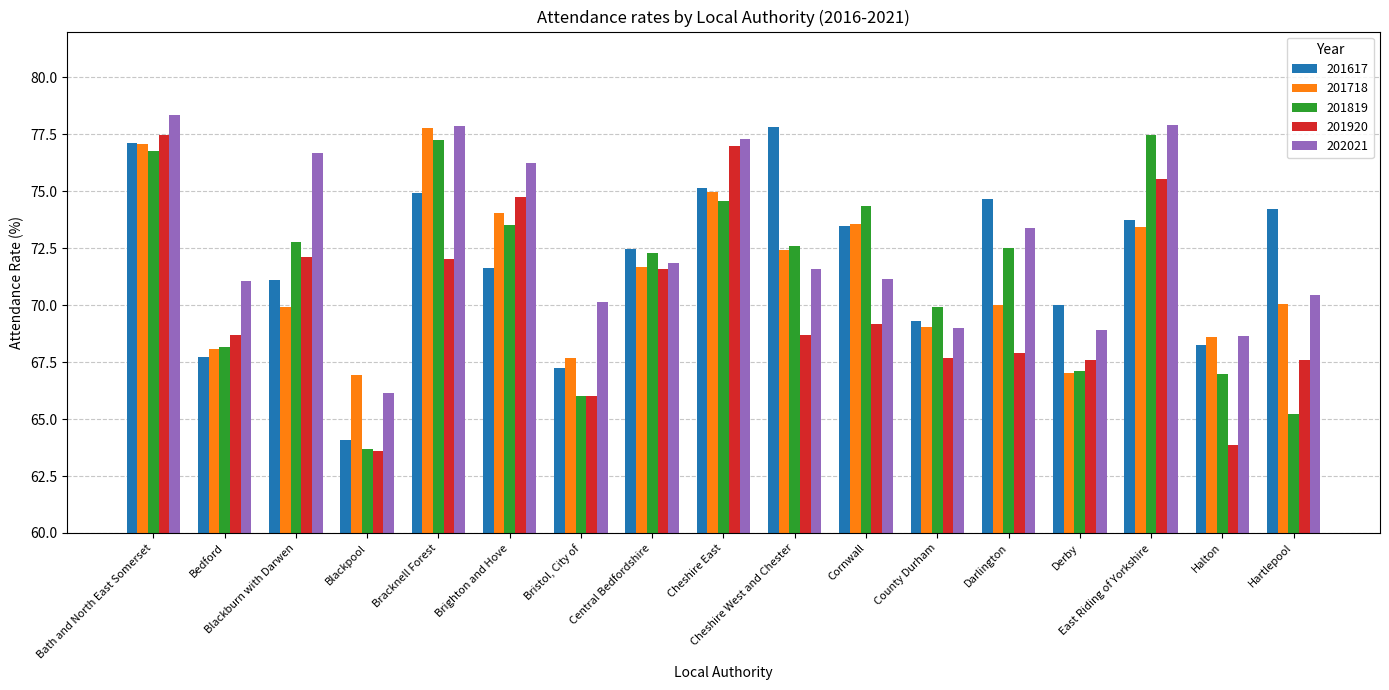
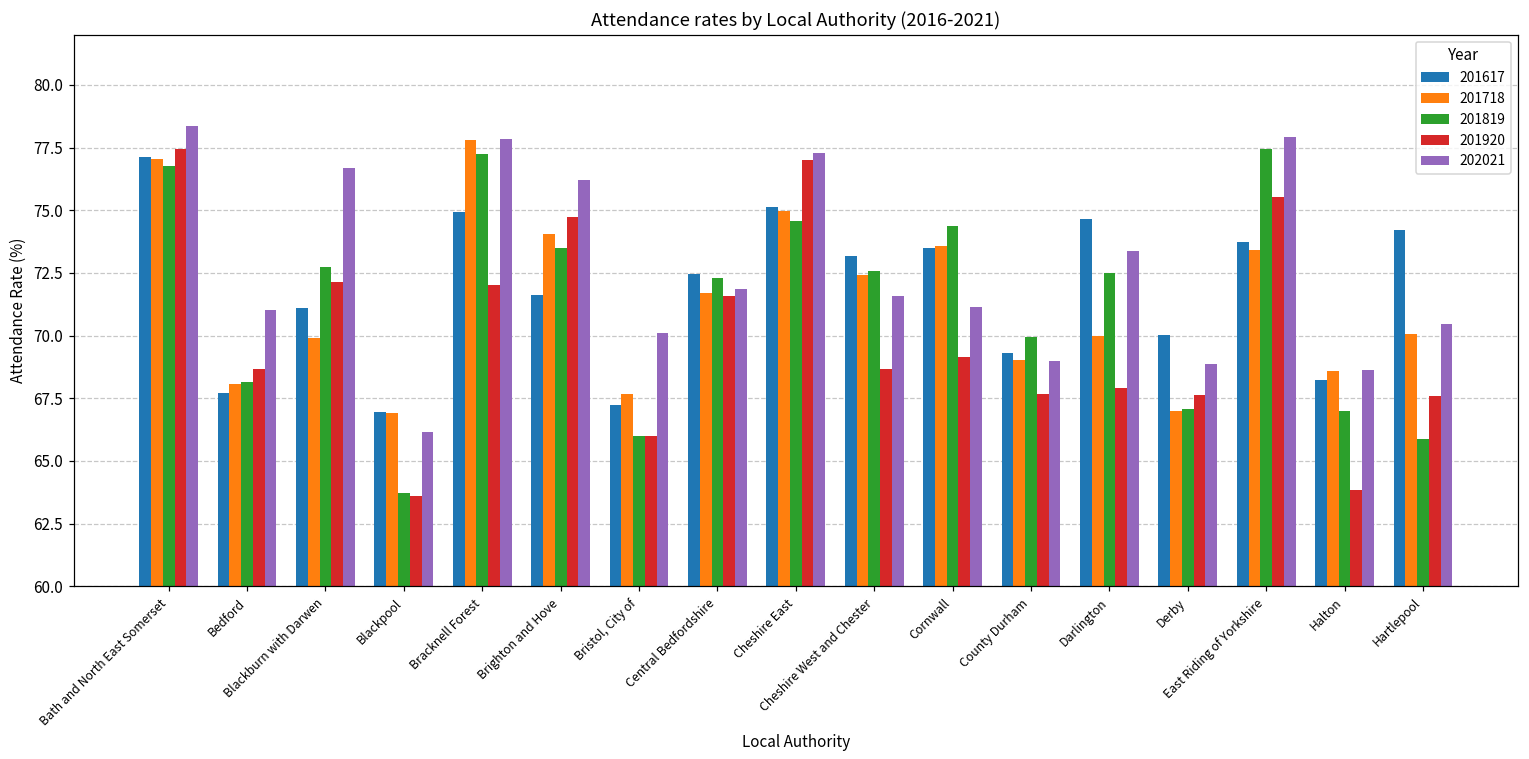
  {
    "201617": {
      "Bath and North East Somerset": 77.1,
      "Bedford": 67.7,
      "Blackburn with Darwen": 71.1,
-     "Blackpool": 64.1,
+     "Blackpool": 66.9,
      "Bracknell Forest": 74.9,
      "Brighton and Hove": 71.6,
      "Bristol, City of": 67.2,
      "Central Bedfordshire": 72.4,
      "Cheshire East": 75.1,
-     "Cheshire West and Chester": 77.8,
+     "Cheshire West and Chester": 73.2,
      "Cornwall": 73.5,
      "County Durham": 69.3,
      "Darlington": 74.6,
      "Derby": 70.0,
      "East Riding of Yorkshire": 73.7,
      "Halton": 68.2,
      "Hartlepool": 74.2
    },
    "201718": {
      "Bath and North East Somerset": 77.1,
      "Bedford": 68.1,
      "Blackburn with Darwen": 69.9,
      "Blackpool": 66.9,
      "Bracknell Forest": 77.8,
      "Brighton and Hove": 74.0,
      "Bristol, City of": 67.7,
      "Central Bedfordshire": 71.7,
      "Cheshire East": 75.0,
      "Cheshire West and Chester": 72.4,
      "Cornwall": 73.6,
      "County Durham": 69.0,
      "Darlington": 70.0,
      "Derby": 67.0,
      "East Riding of Yorkshire": 73.4,
      "Halton": 68.6,
      "Hartlepool": 70.0
    },
    "201819": {
      "Bath and North East Somerset": 76.8,
      "Bedford": 68.2,
      "Blackburn with Darwen": 72.8,
      "Blackpool": 63.7,
      "Bracknell Forest": 77.2,
      "Brighton and Hove": 73.5,
      "Bristol, City of": 66.0,
      "Central Bedfordshire": 72.3,
      "Cheshire East": 74.6,
      "Cheshire West and Chester": 72.6,
      "Cornwall": 74.4,
      "County Durham": 69.9,
      "Darlington": 72.5,
      "Derby": 67.1,
      "East Riding of Yorkshire": 77.5,
      "Halton": 67.0,
-     "Hartlepool": 65.2
+     "Hartlepool": 65.9
    },
    "201920": {
      "Bath and North East Somerset": 77.4,
      "Bedford": 68.7,
      "Blackburn with Darwen": 72.1,
      "Blackpool": 63.6,
      "Bracknell Forest": 72.0,
      "Brighton and Hove": 74.7,
      "Bristol, City of": 66.0,
      "Central Bedfordshire": 71.6,
      "Cheshire East": 77.0,
      "Cheshire West and Chester": 68.7,
      "Cornwall": 69.1,
      "County Durham": 67.7,
      "Darlington": 67.9,
      "Derby": 67.6,
      "East Riding of Yorkshire": 75.5,
      "Halton": 63.8,
      "Hartlepool": 67.6
    },
    "202021": {
      "Bath and North East Somerset": 78.4,
      "Bedford": 71.0,
      "Blackburn with Darwen": 76.7,
      "Blackpool": 66.1,
      "Bracknell Forest": 77.9,
      "Brighton and Hove": 76.2,
      "Bristol, City of": 70.1,
      "Central Bedfordshire": 71.8,
      "Cheshire East": 77.3,
      "Cheshire West and Chester": 71.6,
      "Cornwall": 71.1,
      "County Durham": 69.0,
      "Darlington": 73.4,
      "Derby": 68.9,
      "East Riding of Yorkshire": 77.9,
      "Halton": 68.6,
      "Hartlepool": 70.5
    }
  }
